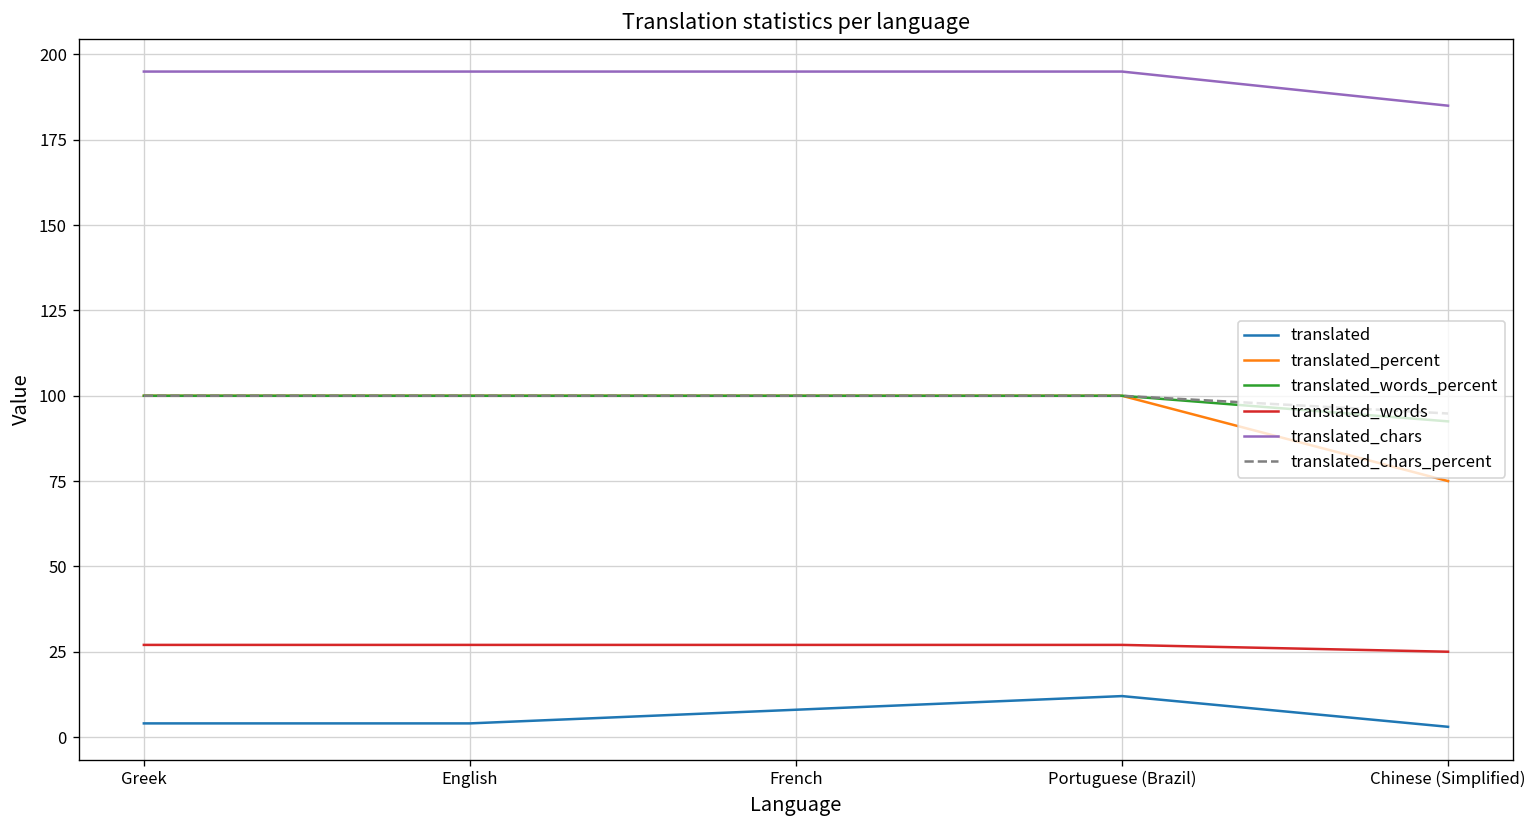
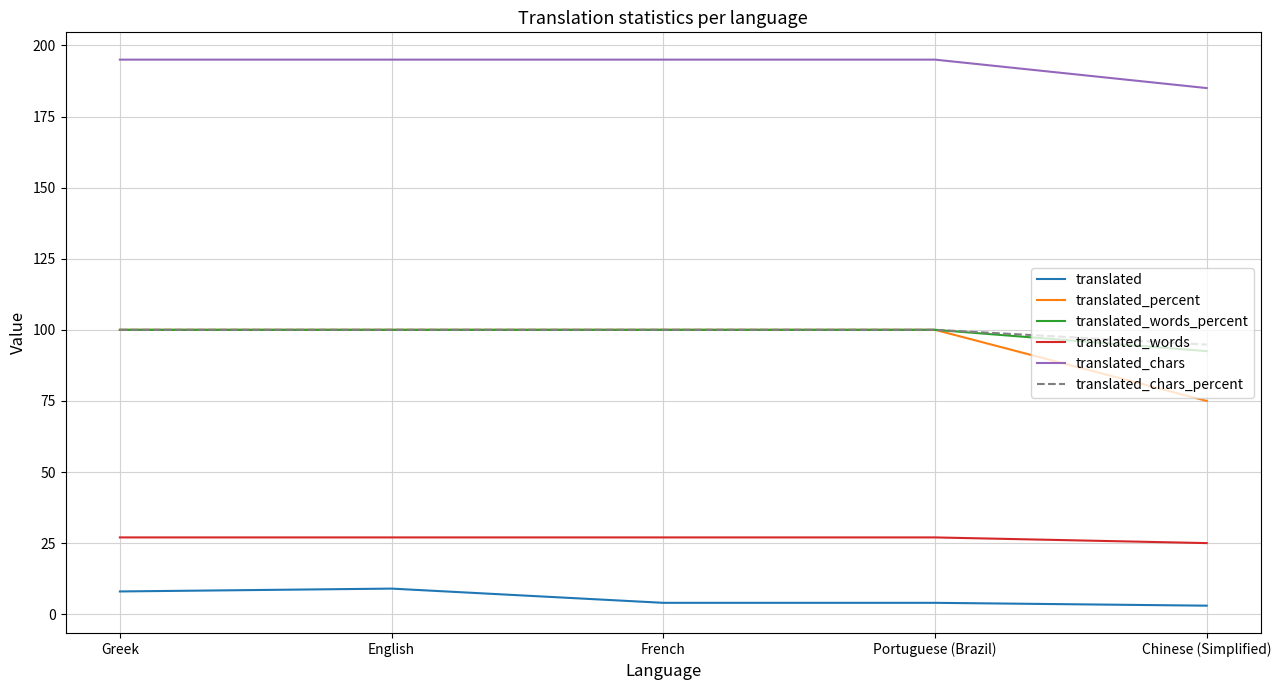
  {
    "translated": {
-     "Greek": 4,
-     "English": 4,
-     "French": 8,
-     "Portuguese (Brazil)": 12,
+     "Greek": 8,
+     "English": 9,
+     "French": 4,
+     "Portuguese (Brazil)": 4,
      "Chinese (Simplified)": 3
    },
    "translated_percent": {
      "Chinese (Simplified)": 75
    },
    "translated_words": {
      "Greek": 27,
      "English": 27,
      "French": 27,
      "Portuguese (Brazil)": 27,
      "Chinese (Simplified)": 25
    },
    "translated_chars": {
      "Greek": 195,
      "English": 195,
      "French": 195,
      "Portuguese (Brazil)": 195,
      "Chinese (Simplified)": 185
    }
  }
